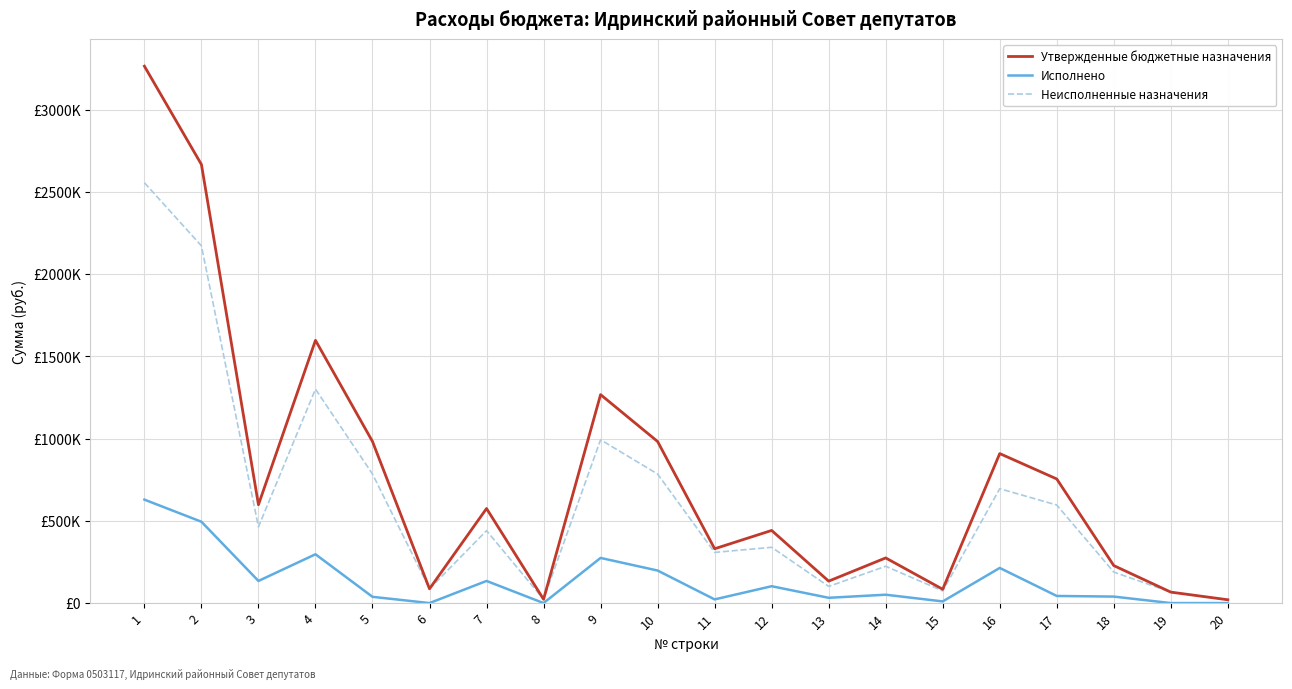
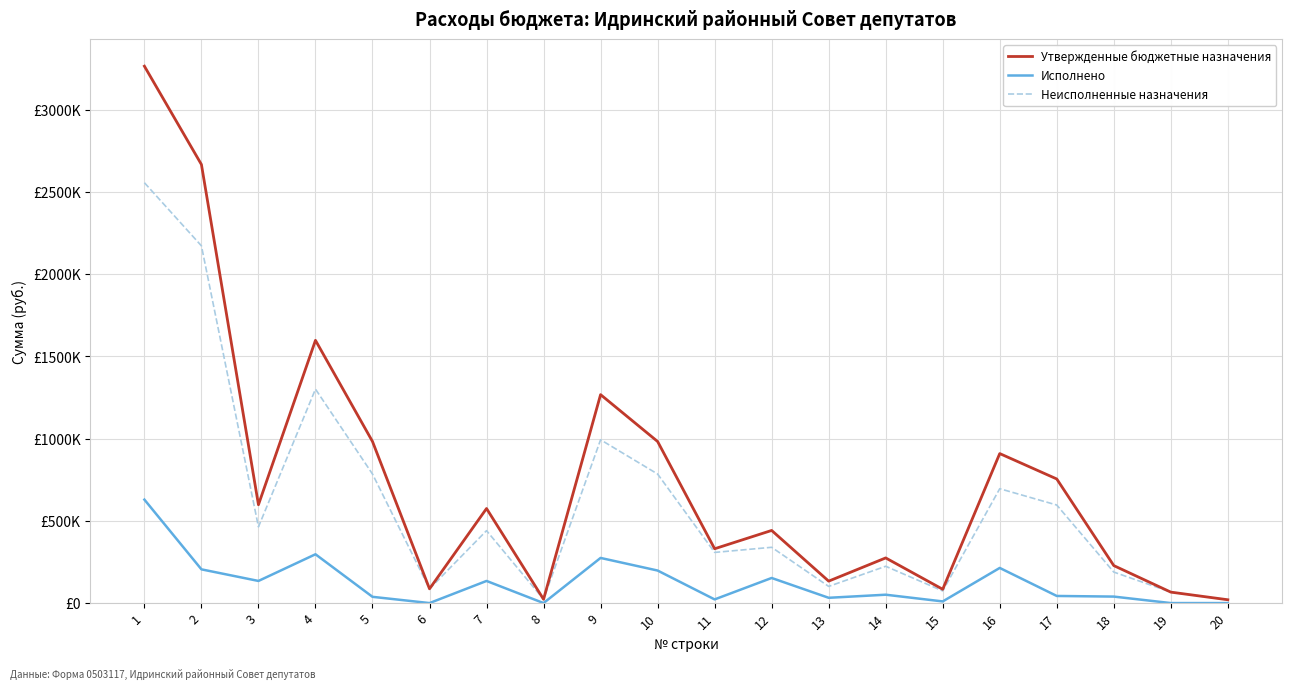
  {
    "Утвержденные бюджетные назначения": {
      "1": "£3270000",
      "2": "£2670000",
      "3": "£600000",
      "4": "£1600000",
      "5": "£980000",
      "7": "£580000",
      "9": "£1270000",
      "10": "£980000",
      "11": "£330000",
      "12": "£440000",
      "13": "£130000",
      "14": "£270000",
      "16": "£910000",
      "17": "£750000",
      "18": "£230000"
    },
    "Исполнено": {
      "1": "£630000",
-     "2": "£490000",
+     "2": "£210000",
      "3": "£130000",
      "4": "£300000",
      "5": "£40000",
      "6": "£0",
      "7": "£130000",
      "8": "£0",
      "9": "£270000",
      "10": "£200000",
      "11": "£20000",
-     "12": "£100000",
+     "12": "£150000",
      "13": "£30000",
      "14": "£50000",
      "15": "£10000",
      "16": "£210000",
      "17": "£40000",
      "18": "£40000",
      "19": "£0",
      "20": "£0"
    },
    "Неисполненные назначения": {
      "1": "£2560000",
      "2": "£2170000",
      "3": "£460000",
      "4": "£1300000",
      "5": "£780000",
      "7": "£440000",
      "9": "£990000",
      "10": "£780000",
      "11": "£310000",
      "12": "£340000",
      "13": "£100000",
      "14": "£220000",
      "16": "£700000",
      "17": "£600000",
      "18": "£190000"
    }
  }
